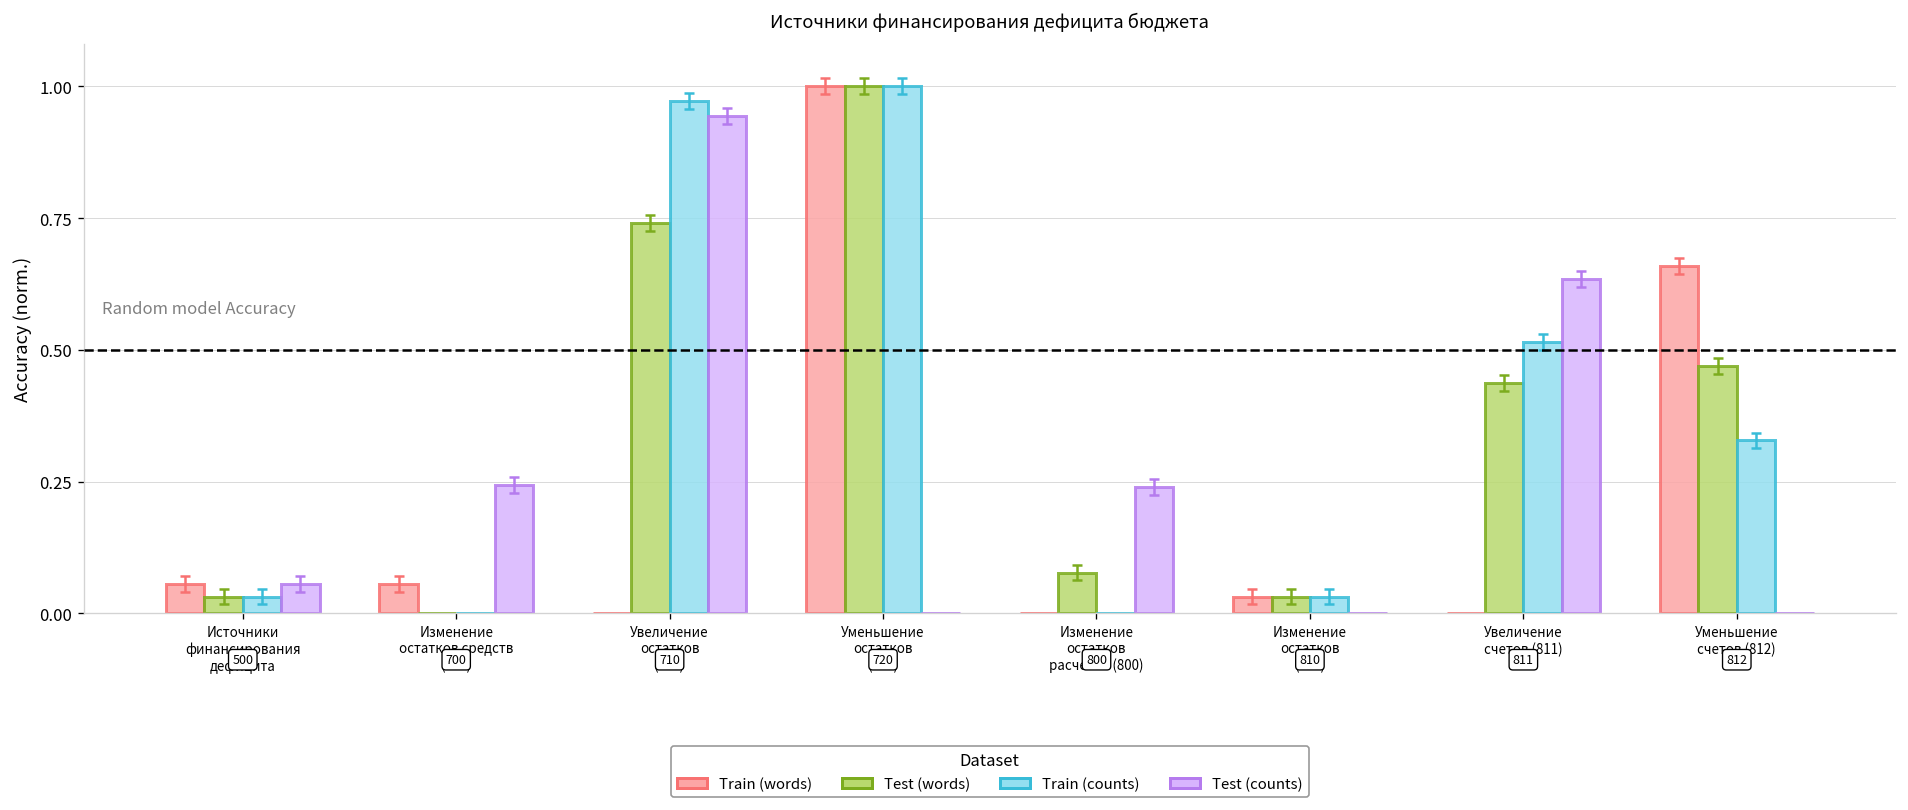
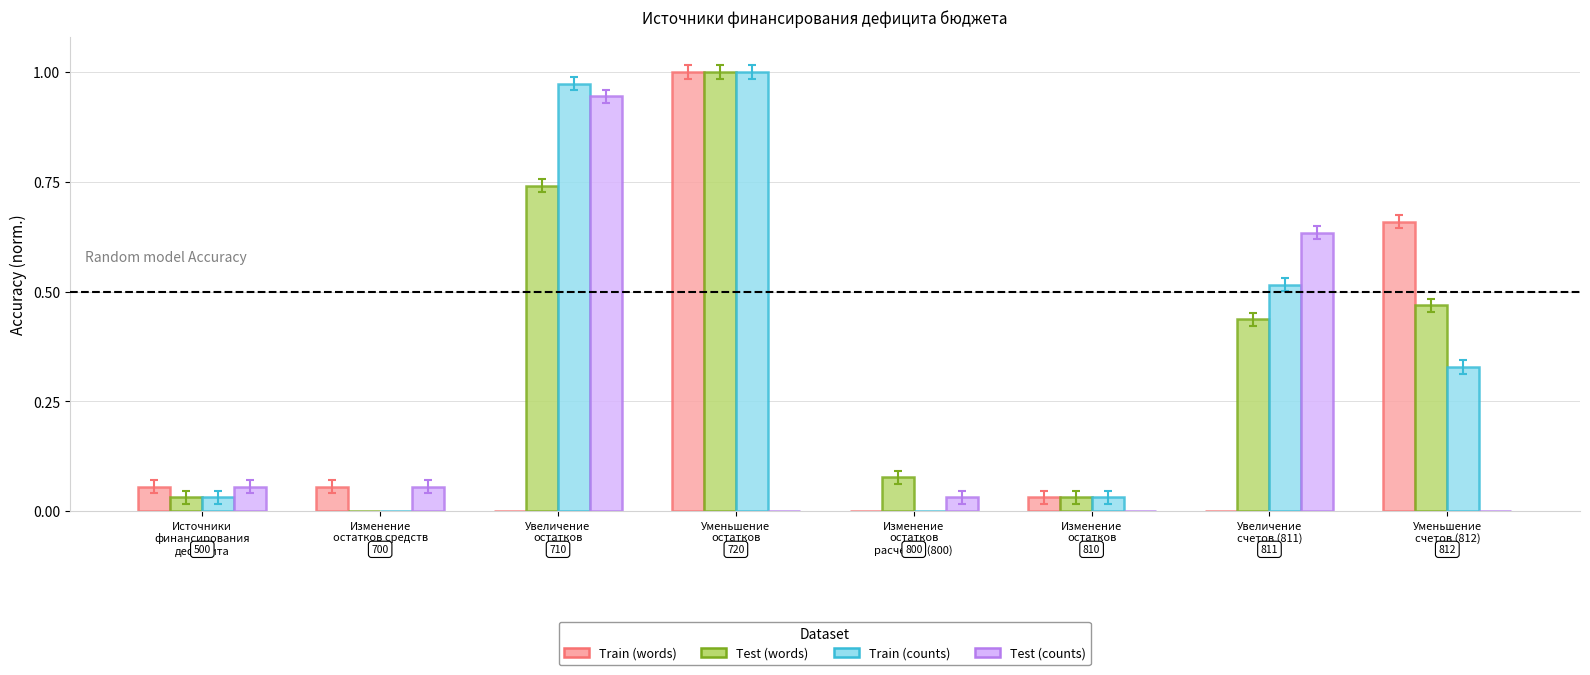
  {
    "Train (words)": {
      "Источники финансирования дефицита": 0.06,
      "Изменение остатков средств (700)": 0.06,
      "Увеличение остатков (710)": 0.00,
      "Уменьшение остатков (720)": 1.00,
      "Изменение остатков расчетов (800)": 0.00,
      "Изменение остатков (810)": 0.03,
      "Увеличение счетов (811)": 0.00,
      "Уменьшение счетов (812)": 0.66
    },
    "Test (words)": {
      "Источники финансирования дефицита": 0.03,
      "Изменение остатков средств (700)": 0.00,
      "Увеличение остатков (710)": 0.74,
      "Уменьшение остатков (720)": 1.00,
      "Изменение остатков расчетов (800)": 0.08,
      "Изменение остатков (810)": 0.03,
      "Увеличение счетов (811)": 0.44,
      "Уменьшение счетов (812)": 0.47
    },
    "Train (counts)": {
      "Источники финансирования дефицита": 0.03,
      "Изменение остатков средств (700)": 0.00,
      "Увеличение остатков (710)": 0.97,
      "Уменьшение остатков (720)": 1.00,
      "Изменение остатков расчетов (800)": 0.00,
      "Изменение остатков (810)": 0.03,
      "Увеличение счетов (811)": 0.52,
      "Уменьшение счетов (812)": 0.33
    },
    "Test (counts)": {
      "Источники финансирования дефицита": 0.06,
-     "Изменение остатков средств (700)": 0.24,
+     "Изменение остатков средств (700)": 0.06,
      "Увеличение остатков (710)": 0.94,
      "Уменьшение остатков (720)": 0.00,
-     "Изменение остатков расчетов (800)": 0.24,
+     "Изменение остатков расчетов (800)": 0.03,
      "Изменение остатков (810)": 0.00,
      "Увеличение счетов (811)": 0.63,
      "Уменьшение счетов (812)": 0.00
    }
  }
